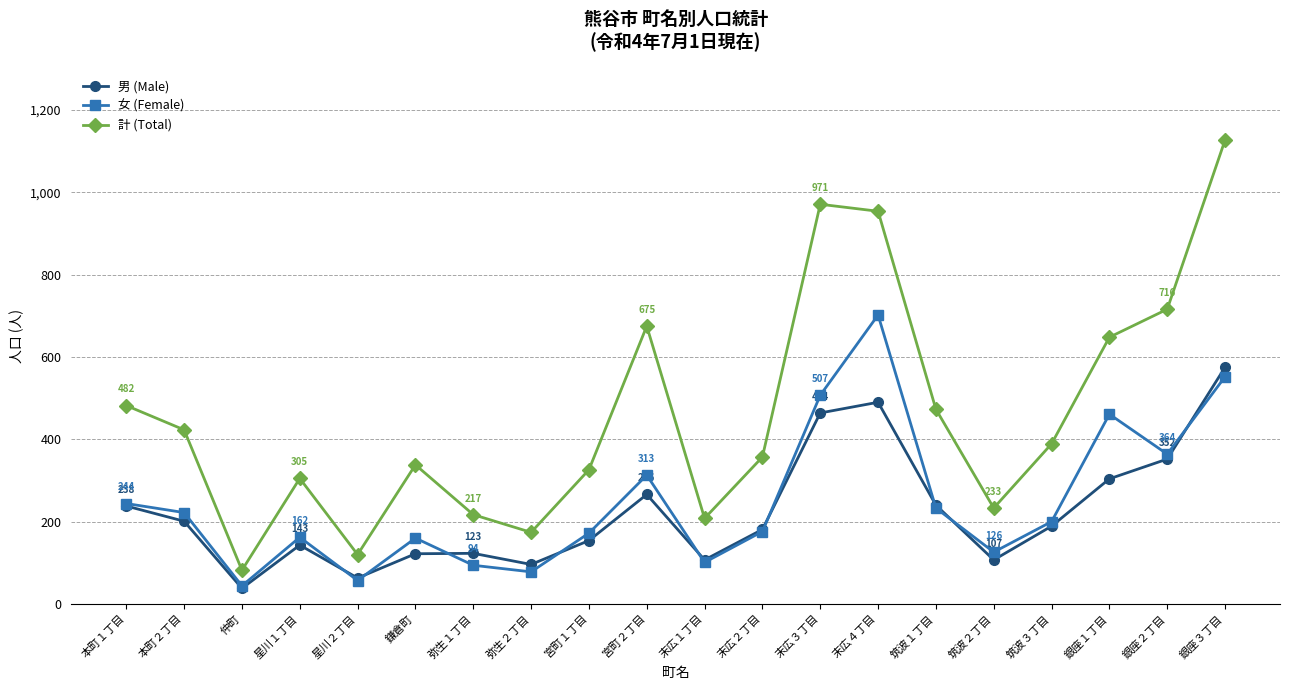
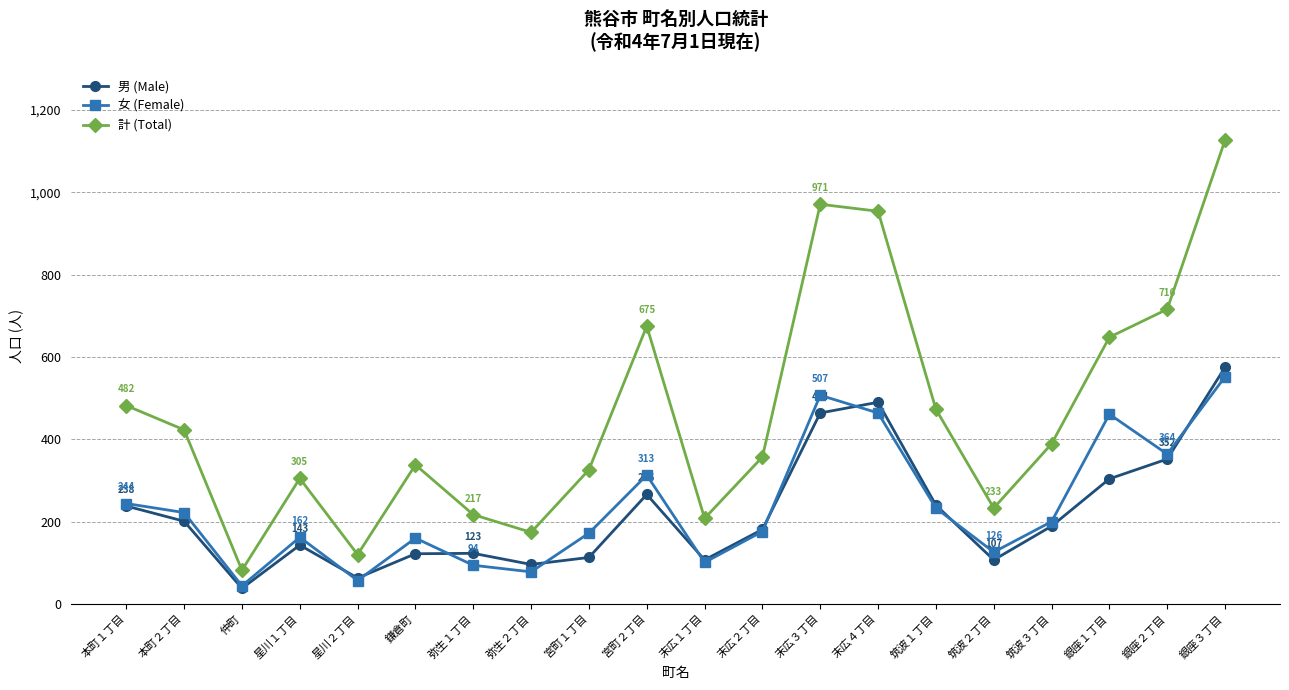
  {
    "男 (Male)": {
      "本町２丁目": 200,
      "鎌倉町": 120,
      "弥生２丁目": 100,
-     "宮町１丁目": 150,
+     "宮町１丁目": 110,
      "末広４丁目": 490,
      "筑波１丁目": 240,
      "筑波３丁目": 190,
      "銀座１丁目": 300,
      "銀座３丁目": 580
    },
    "女 (Female)": {
      "本町２丁目": 220,
      "鎌倉町": 160,
      "弥生２丁目": 80,
      "宮町１丁目": 170,
-     "末広４丁目": 700,
+     "末広４丁目": 460,
      "筑波１丁目": 230,
      "筑波３丁目": 200,
      "銀座１丁目": 460,
      "銀座３丁目": 550
    },
    "計 (Total)": {
      "本町１丁目": 482,
      "星川１丁目": 305,
      "弥生１丁目": 217,
      "宮町２丁目": 675,
      "末広３丁目": 971,
      "筑波２丁目": 233,
      "銀座２丁目": 716
    }
  }
